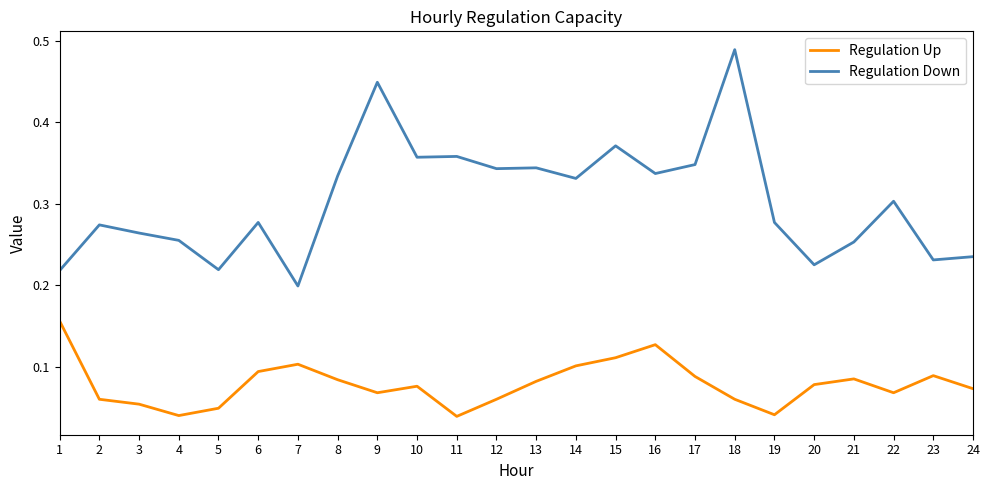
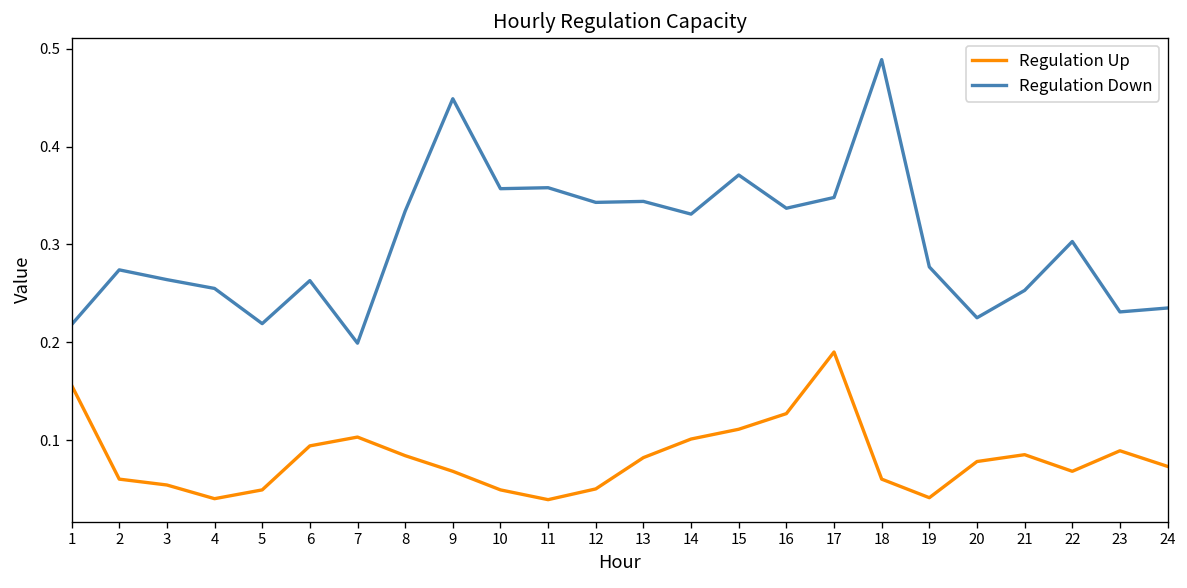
  {
    "Regulation Up": {
      "1": 0.16,
      "2": 0.06,
      "3": 0.05,
      "4": 0.04,
      "5": 0.05,
      "6": 0.09,
      "7": 0.10,
      "8": 0.08,
      "9": 0.07,
-     "10": 0.08,
+     "10": 0.05,
      "11": 0.04,
-     "12": 0.06,
+     "12": 0.05,
      "13": 0.08,
      "14": 0.10,
      "15": 0.11,
      "16": 0.13,
-     "17": 0.09,
+     "17": 0.19,
      "18": 0.06,
      "19": 0.04,
      "20": 0.08,
      "21": 0.09,
      "22": 0.07,
      "23": 0.09,
      "24": 0.07
    },
    "Regulation Down": {
      "1": 0.22,
      "2": 0.27,
      "3": 0.26,
      "4": 0.26,
      "5": 0.22,
-     "6": 0.28,
+     "6": 0.26,
      "7": 0.20,
      "8": 0.33,
      "9": 0.45,
      "10": 0.36,
      "11": 0.36,
      "12": 0.34,
      "13": 0.34,
      "14": 0.33,
      "15": 0.37,
      "16": 0.34,
      "17": 0.35,
      "18": 0.49,
      "19": 0.28,
      "20": 0.23,
      "21": 0.25,
      "22": 0.30,
      "23": 0.23,
      "24": 0.24
    }
  }
